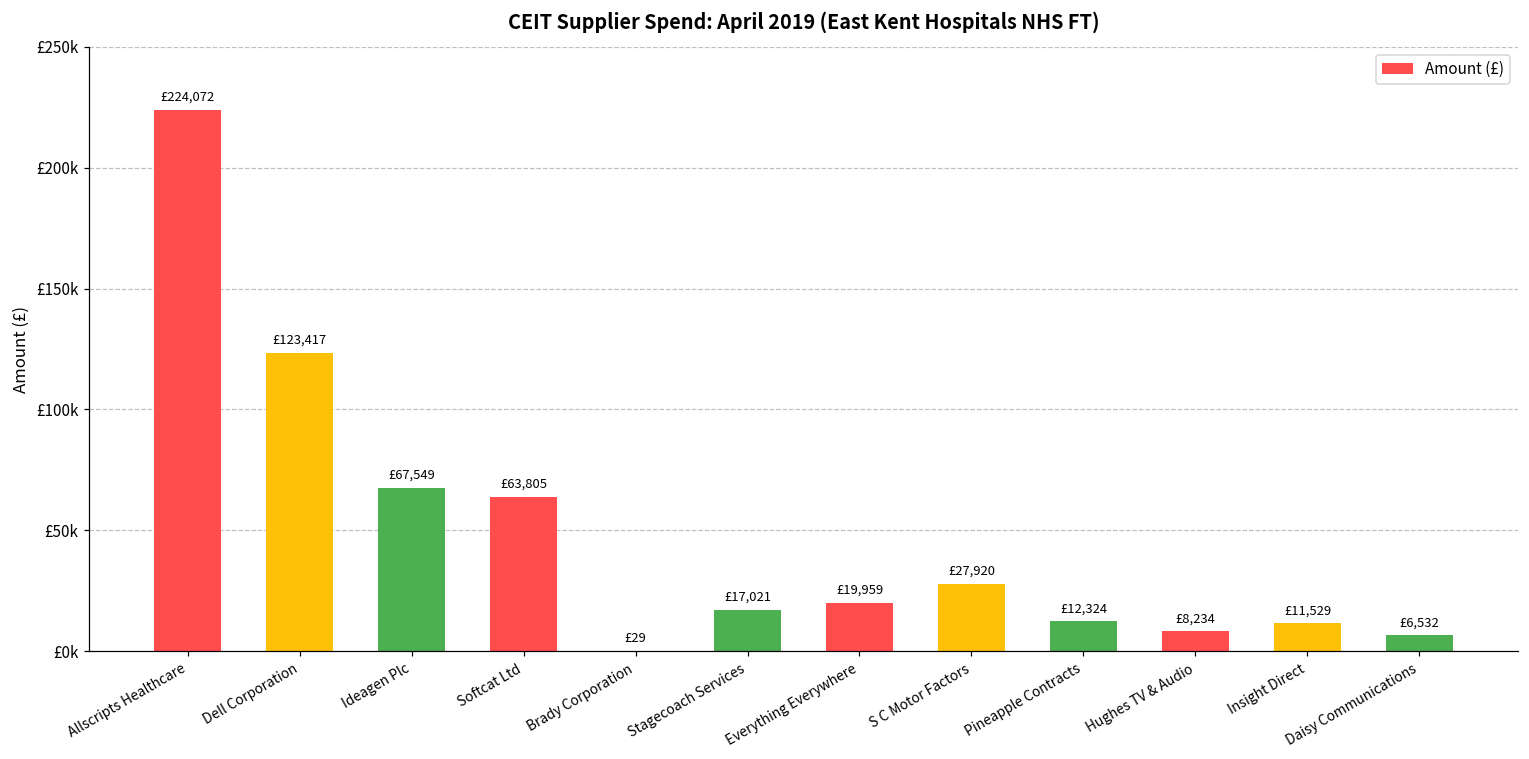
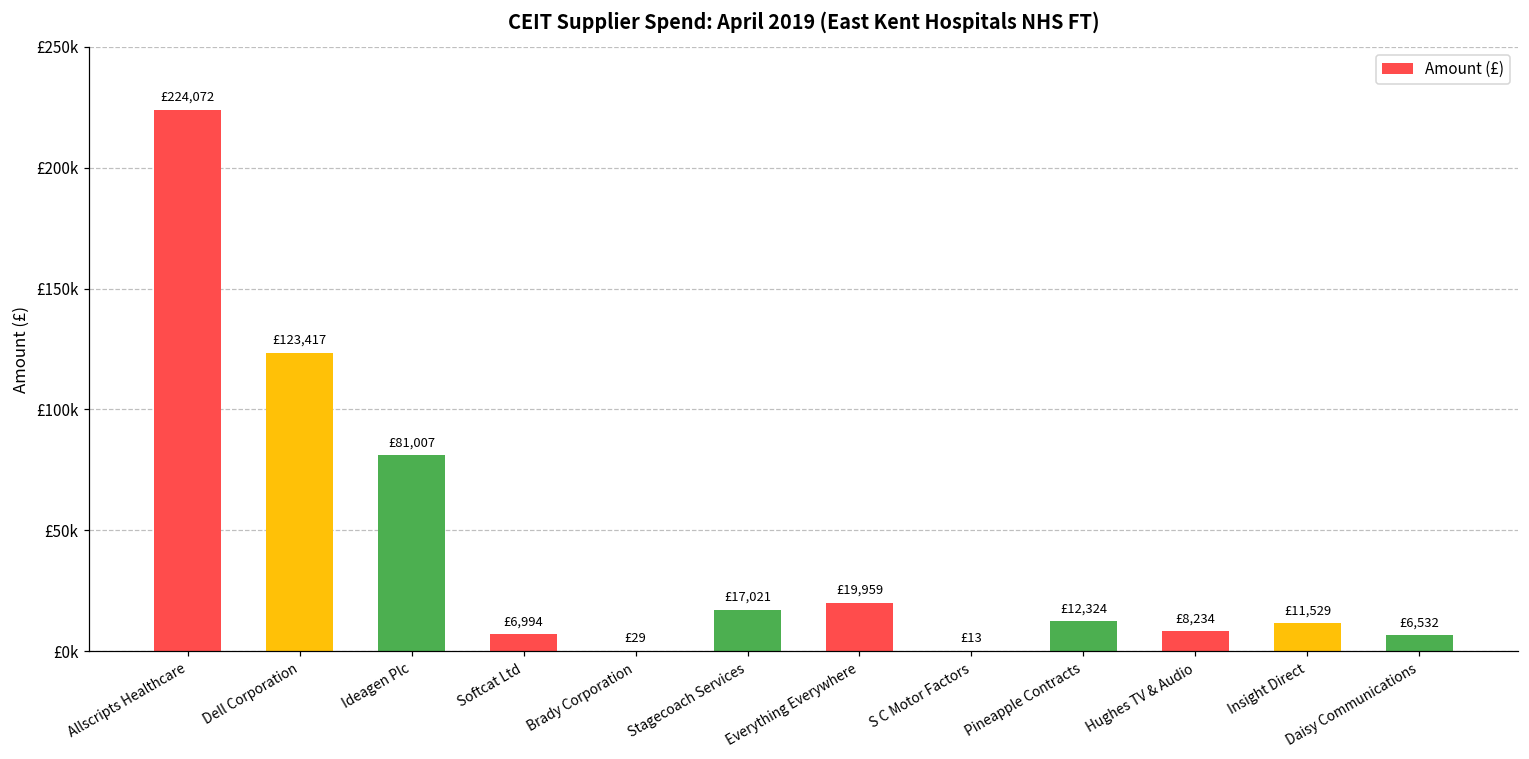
  {
    "Allscripts Healthcare": "£224,072",
    "Dell Corporation": "£123,417",
-   "Ideagen Plc": "£67,549",
-   "Softcat Ltd": "£63,805",
+   "Ideagen Plc": "£81,007",
+   "Softcat Ltd": "£6,994",
    "Brady Corporation": "£29",
    "Stagecoach Services": "£17,021",
    "Everything Everywhere": "£19,959",
-   "S C Motor Factors": "£27,920",
+   "S C Motor Factors": "£13",
    "Pineapple Contracts": "£12,324",
    "Hughes TV & Audio": "£8,234",
    "Insight Direct": "£11,529",
    "Daisy Communications": "£6,532"
  }
